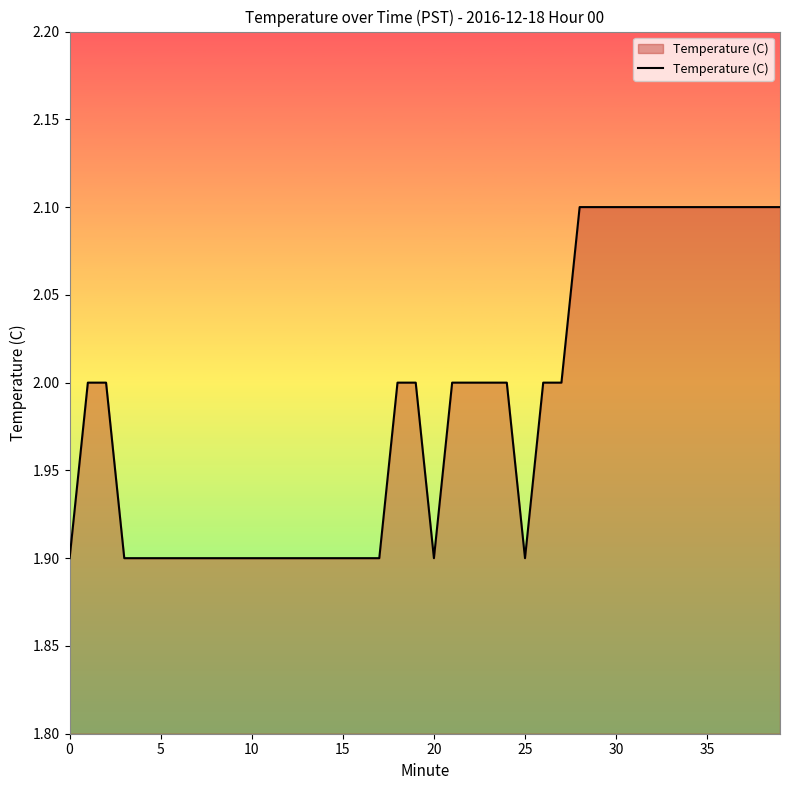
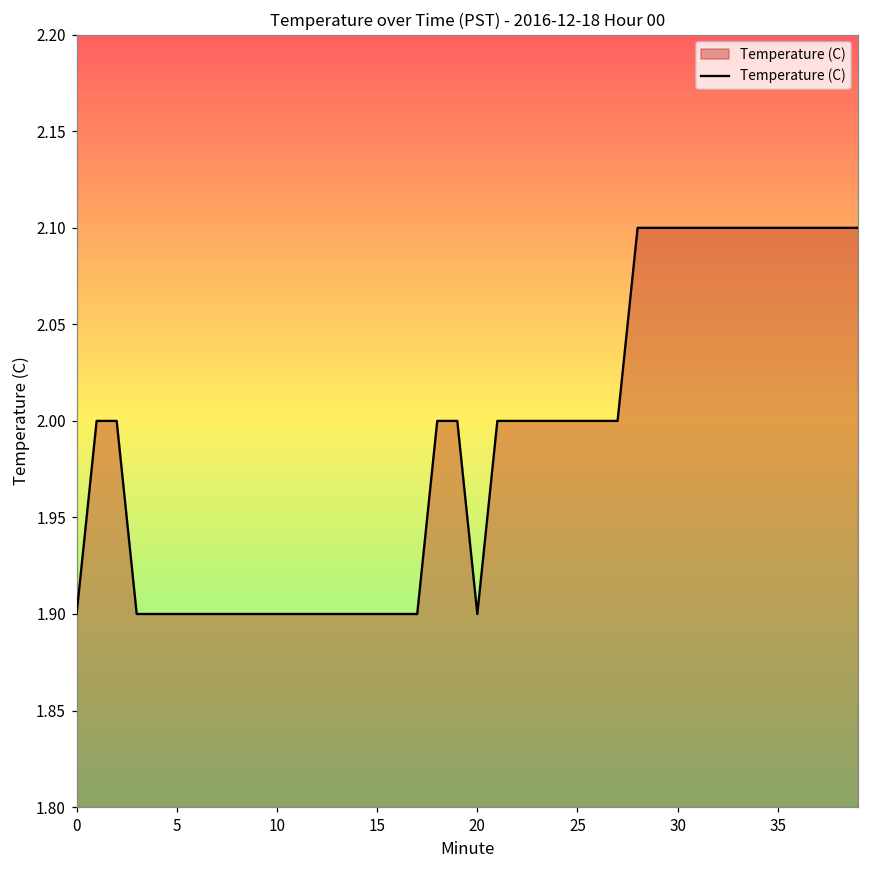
  {
    "0": 1.9,
    "5": 1.9,
    "10": 1.9,
    "15": 1.9,
    "20": 1.9,
-   "25": 1.9,
+   "25": 2.0,
    "30": 2.1,
    "35": 2.1
  }
